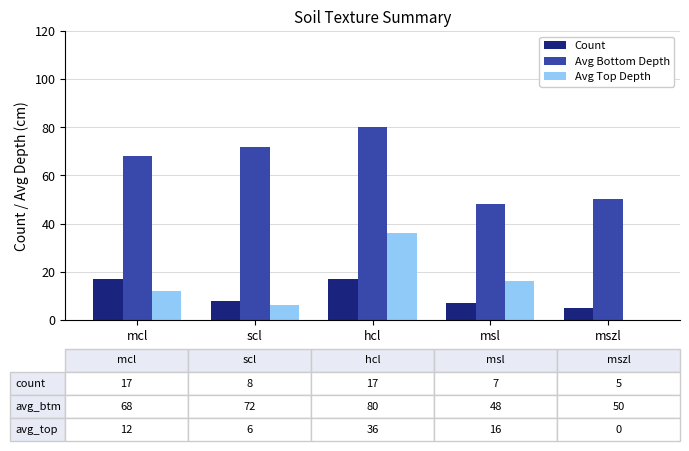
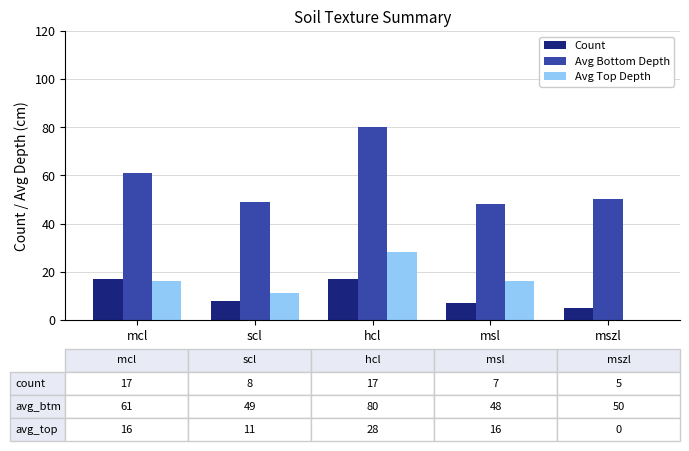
  {
    "Count": {
      "mcl": 17,
      "scl": 8,
      "hcl": 17,
      "msl": 7,
      "mszl": 5
    },
    "Avg Bottom Depth": {
-     "mcl": 68,
-     "scl": 72
+     "mcl": 61,
+     "scl": 49
    },
    "Avg Top Depth": {
-     "mcl": 12,
-     "scl": 6,
-     "hcl": 36
+     "mcl": 16,
+     "scl": 11,
+     "hcl": 28
    }
  }
